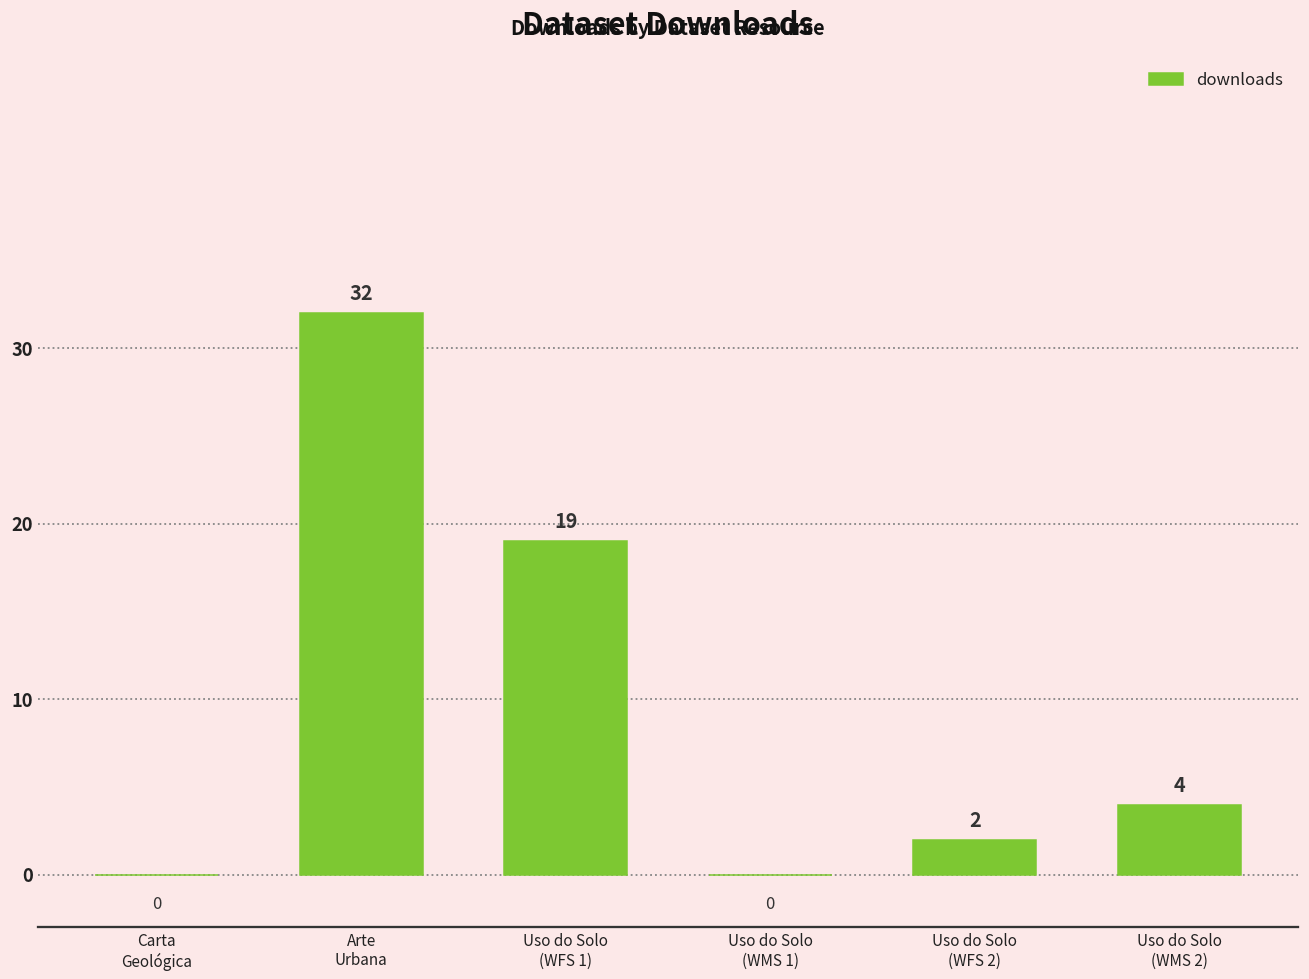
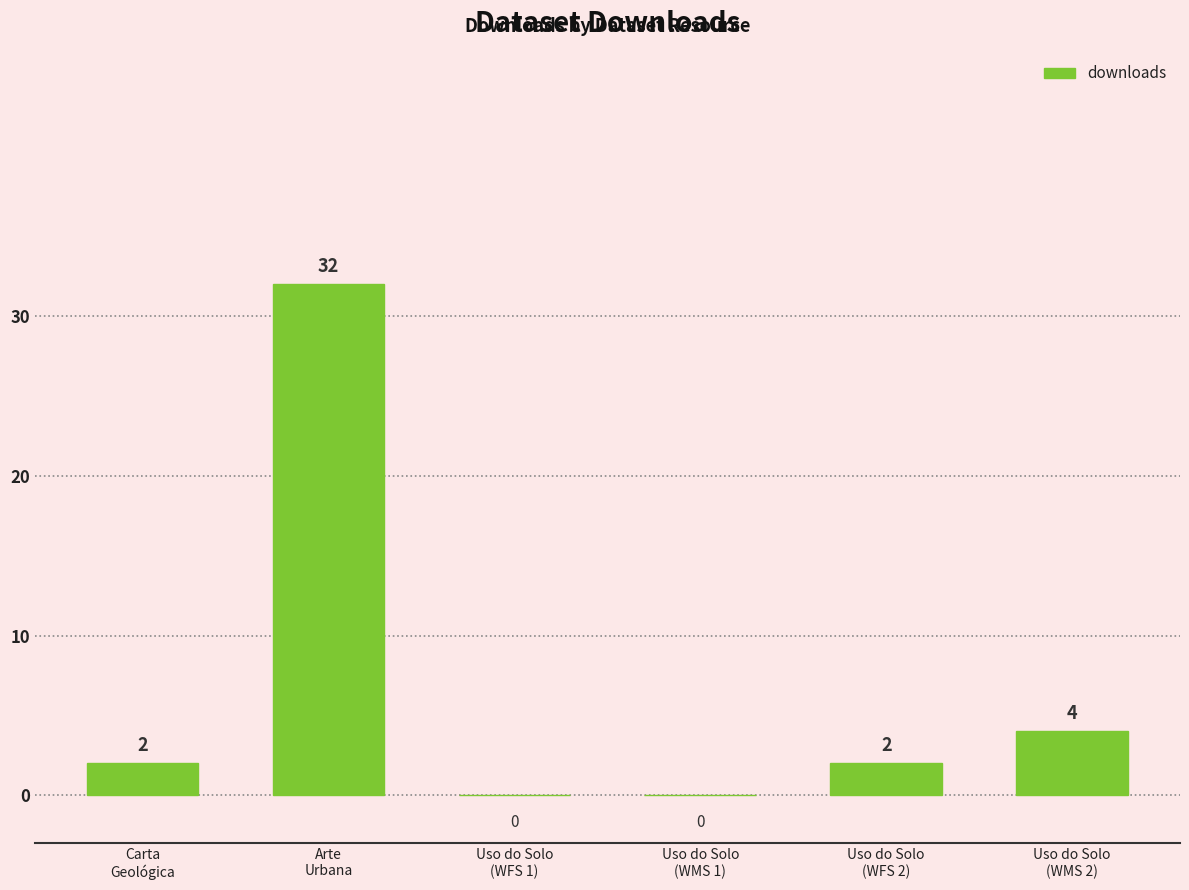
  {
-   "Carta Geológica": 0,
+   "Carta Geológica": 2,
    "Arte Urbana": 32,
-   "Uso do Solo (WFS 1)": 19,
+   "Uso do Solo (WFS 1)": 0,
    "Uso do Solo (WMS 1)": 0,
    "Uso do Solo (WFS 2)": 2,
    "Uso do Solo (WMS 2)": 4
  }
